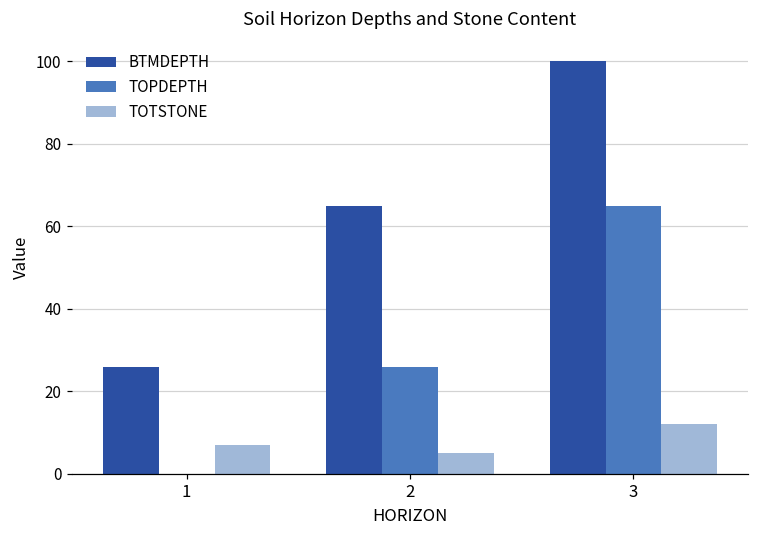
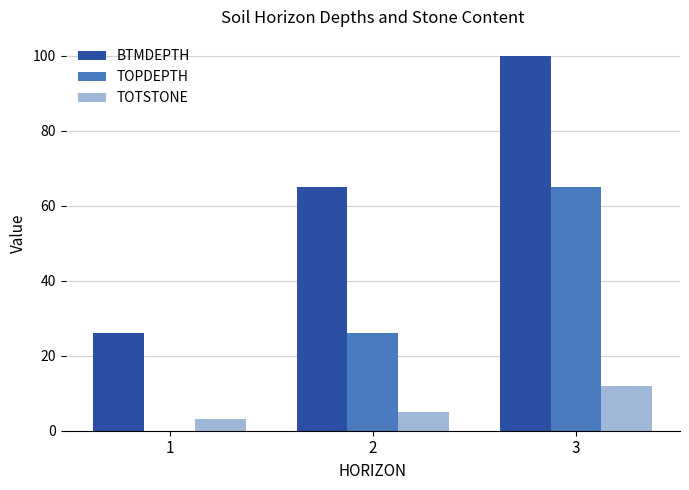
  {
    "TOTSTONE": {
-     "1": 7,
+     "1": 3,
      "2": 5,
      "3": 12
    }
  }
